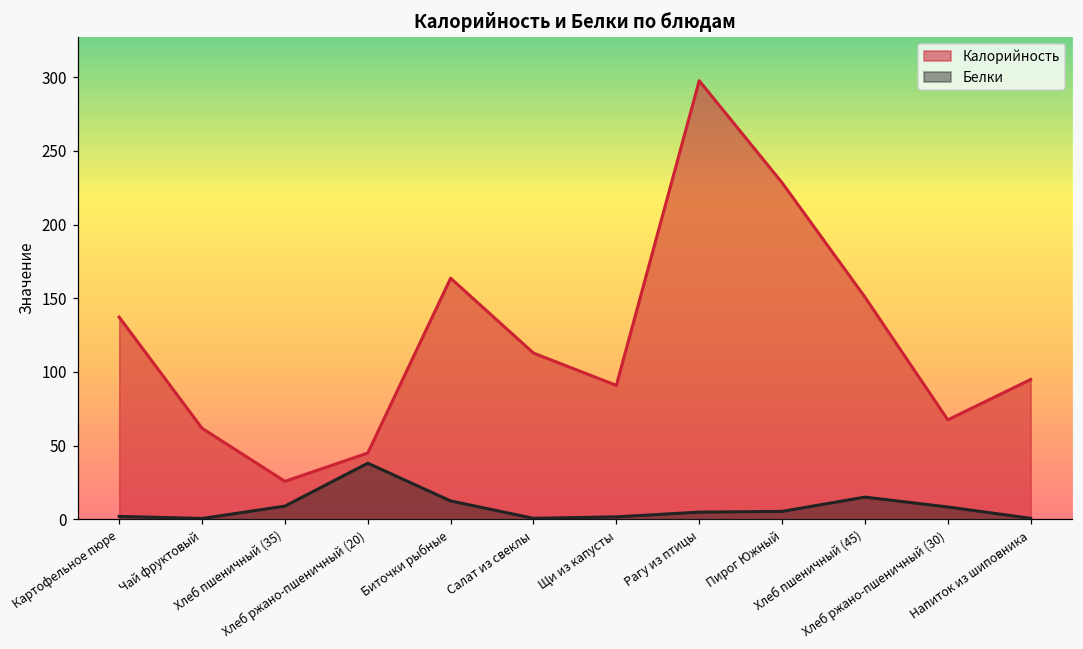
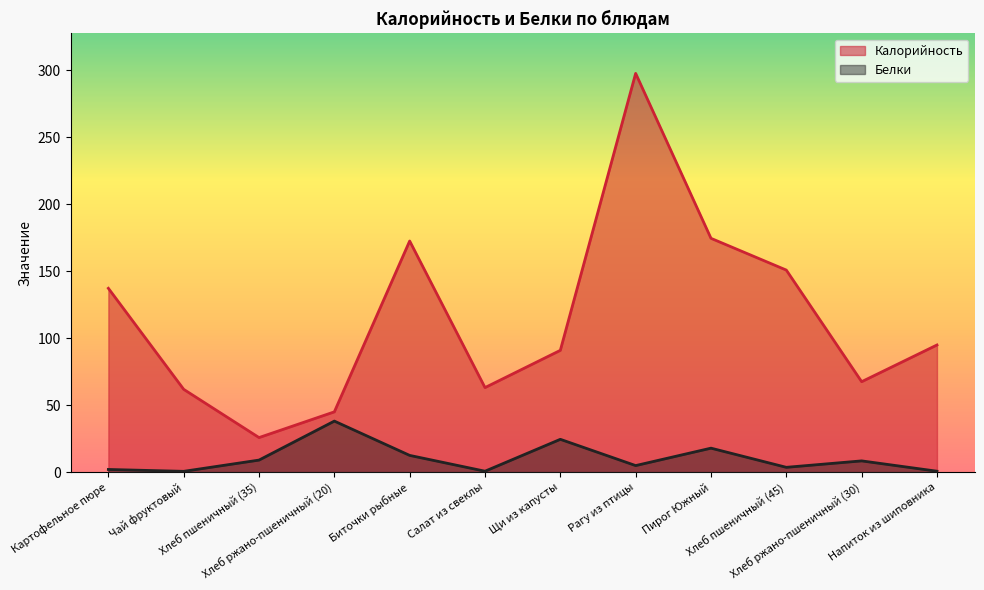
  {
    "Калорийность": {
      "Картофельное пюре": 137,
      "Чай фруктовый": 62,
      "Хлеб пшеничный (35)": 26,
      "Хлеб ржано-пшеничный (20)": 45,
-     "Биточки рыбные": 164,
-     "Салат из свеклы": 113,
+     "Биточки рыбные": 173,
+     "Салат из свеклы": 63,
      "Щи из капусты": 91,
      "Рагу из птицы": 298,
-     "Пирог Южный": 228,
+     "Пирог Южный": 175,
      "Хлеб пшеничный (45)": 151,
      "Хлеб ржано-пшеничный (30)": 68,
      "Напиток из шиповника": 95
    },
    "Белки": {
      "Картофельное пюре": 2,
      "Чай фруктовый": 1,
      "Хлеб пшеничный (35)": 9,
      "Хлеб ржано-пшеничный (20)": 38,
      "Биточки рыбные": 13,
      "Салат из свеклы": 1,
-     "Щи из капусты": 2,
+     "Щи из капусты": 25,
      "Рагу из птицы": 5,
-     "Пирог Южный": 5,
-     "Хлеб пшеничный (45)": 15,
+     "Пирог Южный": 18,
+     "Хлеб пшеничный (45)": 4,
      "Хлеб ржано-пшеничный (30)": 8,
      "Напиток из шиповника": 1
    }
  }
